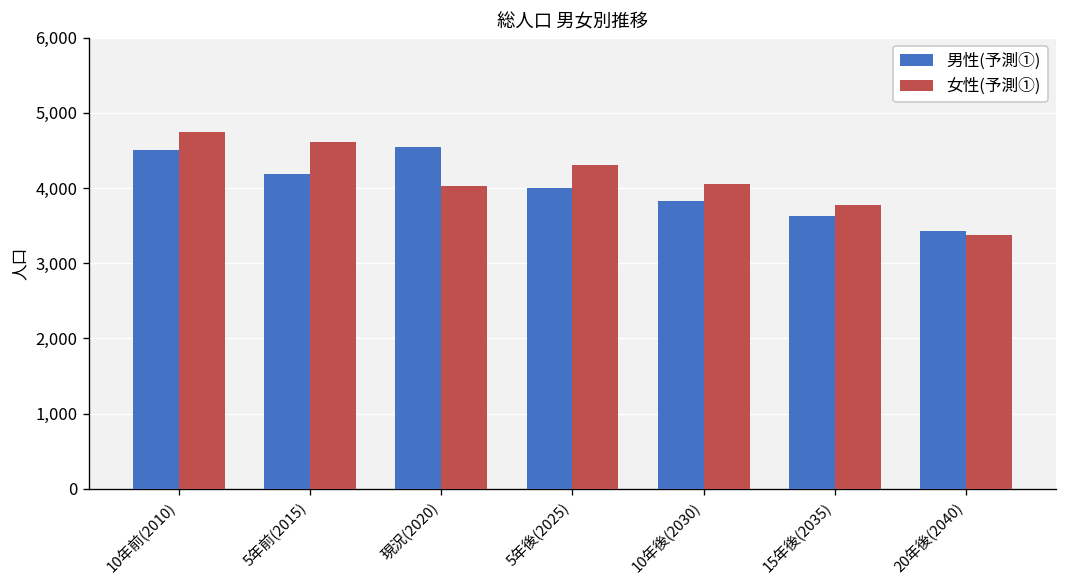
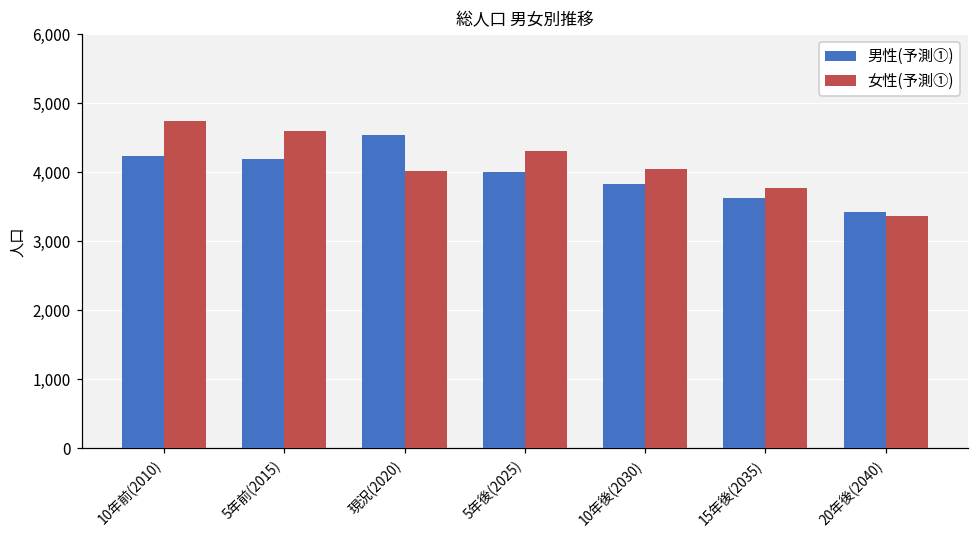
  {
    "男性(予測①)": {
-     "10年前(2010)": "4,500",
+     "10年前(2010)": "4,200",
      "5年前(2015)": "4,200",
      "現況(2020)": "4,500",
      "5年後(2025)": "4,000",
      "10年後(2030)": "3,800",
      "15年後(2035)": "3,600",
      "20年後(2040)": "3,400"
    },
    "女性(予測①)": {
      "10年前(2010)": "4,700",
      "5年前(2015)": "4,600",
      "現況(2020)": "4,000",
      "5年後(2025)": "4,300",
      "10年後(2030)": "4,100",
      "15年後(2035)": "3,800",
      "20年後(2040)": "3,400"
    }
  }
